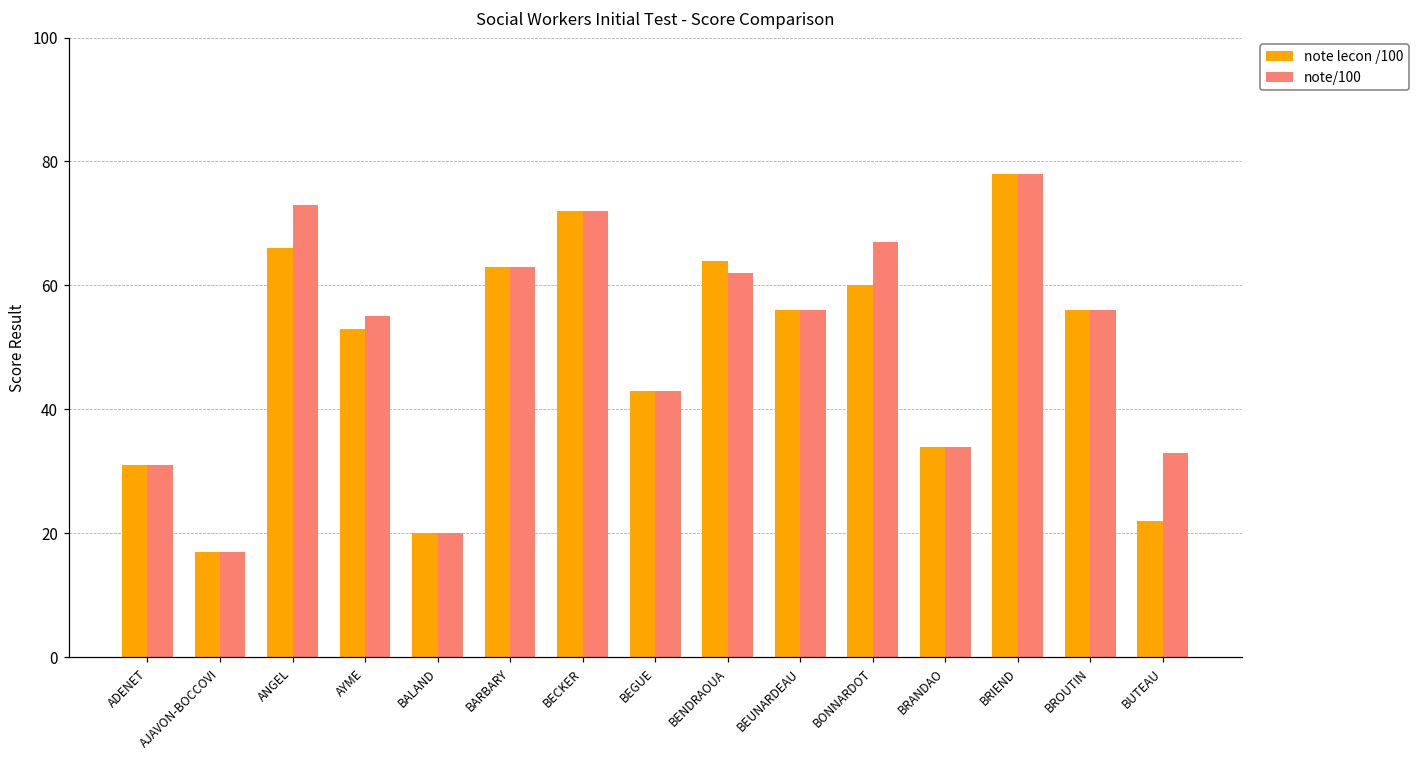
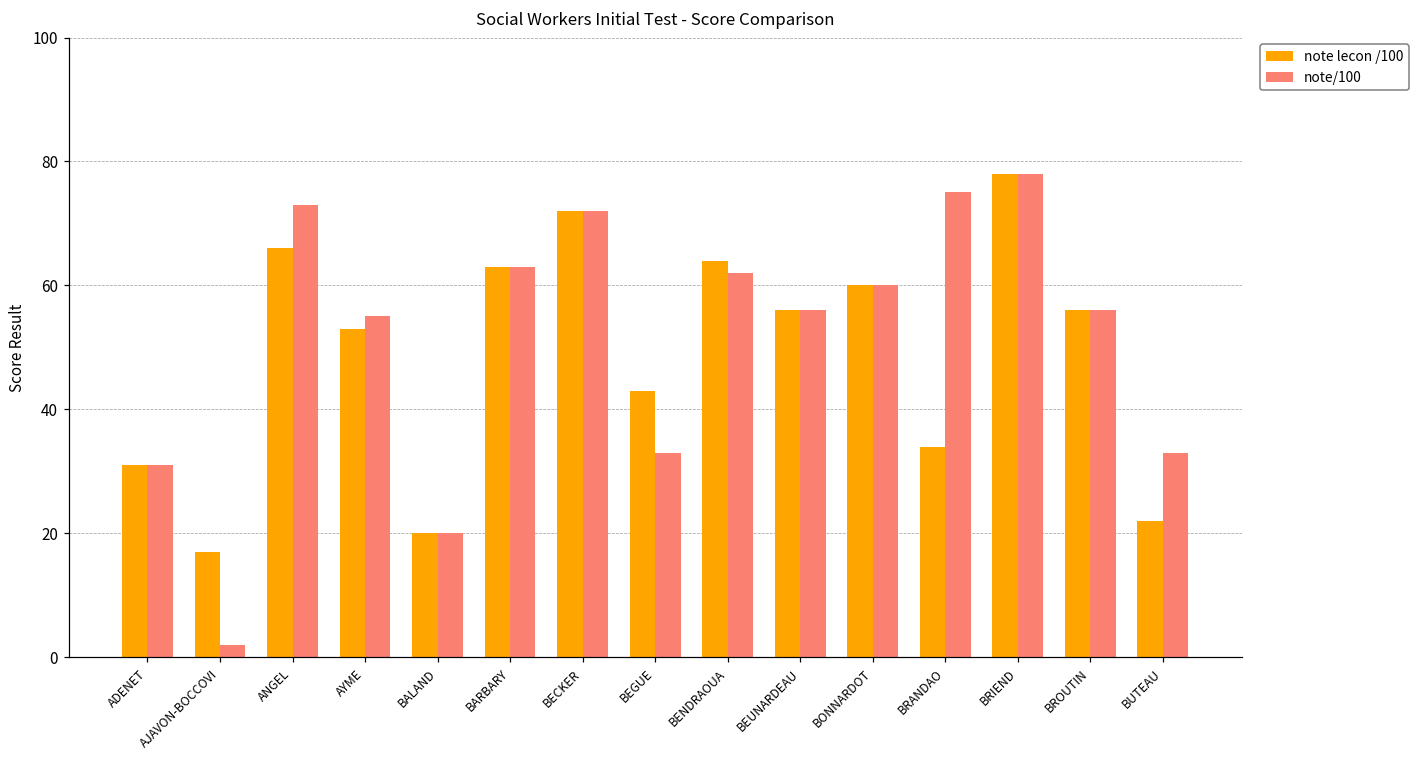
  {
    "note lecon /100": {
      "ADENET": 31,
      "AJAVON-BOCCOVI": 17,
      "ANGEL": 66,
      "AYME": 53,
      "BALAND": 20,
      "BARBARY": 63,
      "BECKER": 72,
      "BEGUE": 43,
      "BENDRAOUA": 64,
      "BEUNARDEAU": 56,
      "BONNARDOT": 60,
      "BRANDAO": 34,
      "BRIEND": 78,
      "BROUTIN": 56,
      "BUTEAU": 22
    },
    "note/100": {
      "ADENET": 31,
-     "AJAVON-BOCCOVI": 17,
+     "AJAVON-BOCCOVI": 2,
      "ANGEL": 73,
      "AYME": 55,
      "BALAND": 20,
      "BARBARY": 63,
      "BECKER": 72,
-     "BEGUE": 43,
+     "BEGUE": 33,
      "BENDRAOUA": 62,
      "BEUNARDEAU": 56,
-     "BONNARDOT": 67,
-     "BRANDAO": 34,
+     "BONNARDOT": 60,
+     "BRANDAO": 75,
      "BRIEND": 78,
      "BROUTIN": 56,
      "BUTEAU": 33
    }
  }
